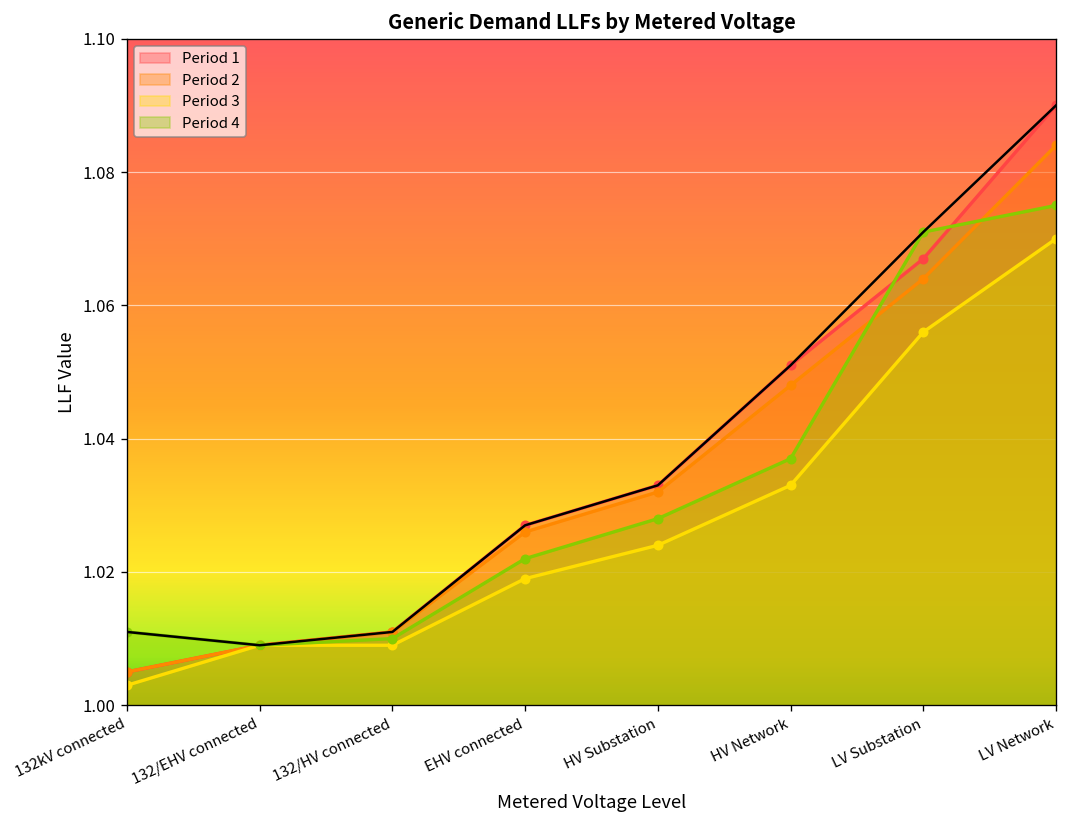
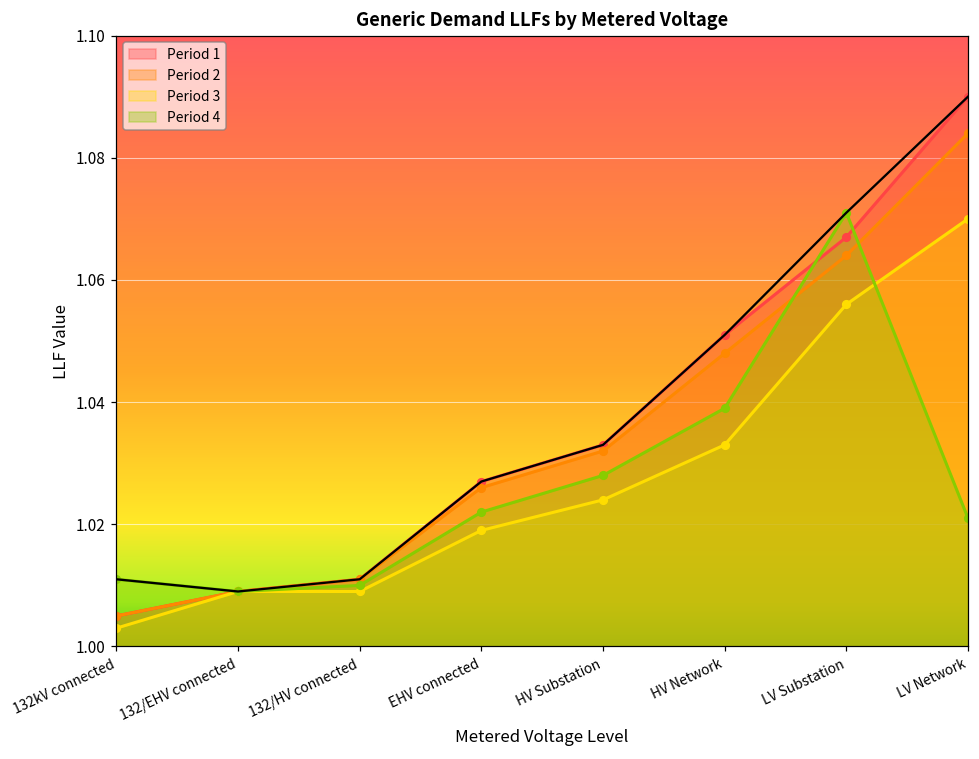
  {
    "Period 4": {
      "132/HV connected": 1.010,
      "EHV connected": 1.022,
      "HV Substation": 1.028,
-     "HV Network": 1.037,
-     "LV Network": 1.075
+     "HV Network": 1.039,
+     "LV Network": 1.021
    }
  }
